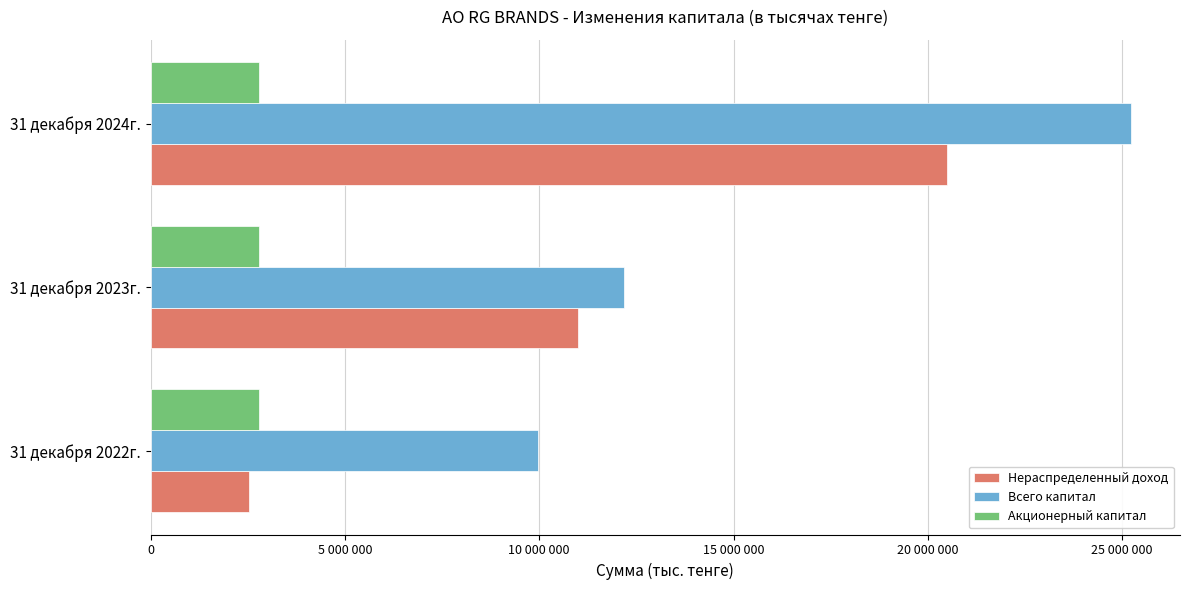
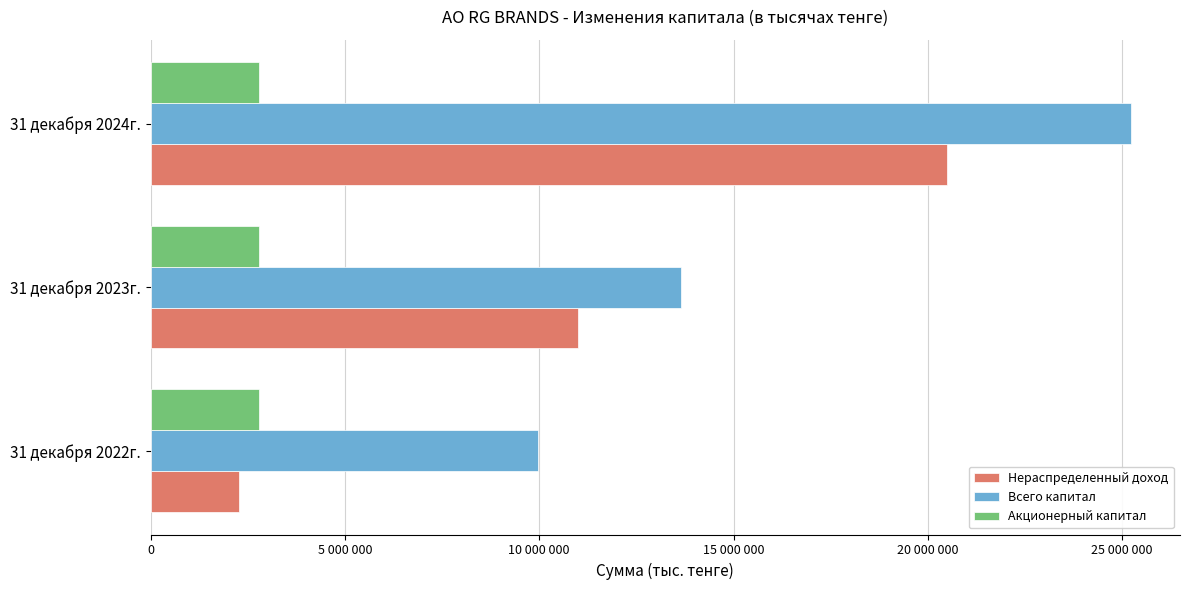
  {
    "Нераспределенный доход": {
      "31 декабря 2024г.": 20500000,
      "31 декабря 2023г.": 11000000,
-     "31 декабря 2022г.": 2500000
+     "31 декабря 2022г.": 2300000
    },
    "Всего капитал": {
      "31 декабря 2024г.": 25200000,
-     "31 декабря 2023г.": 12200000,
+     "31 декабря 2023г.": 13600000,
      "31 декабря 2022г.": 10000000
    },
    "Акционерный капитал": {
      "31 декабря 2024г.": 2800000,
      "31 декабря 2023г.": 2800000,
      "31 декабря 2022г.": 2800000
    }
  }
